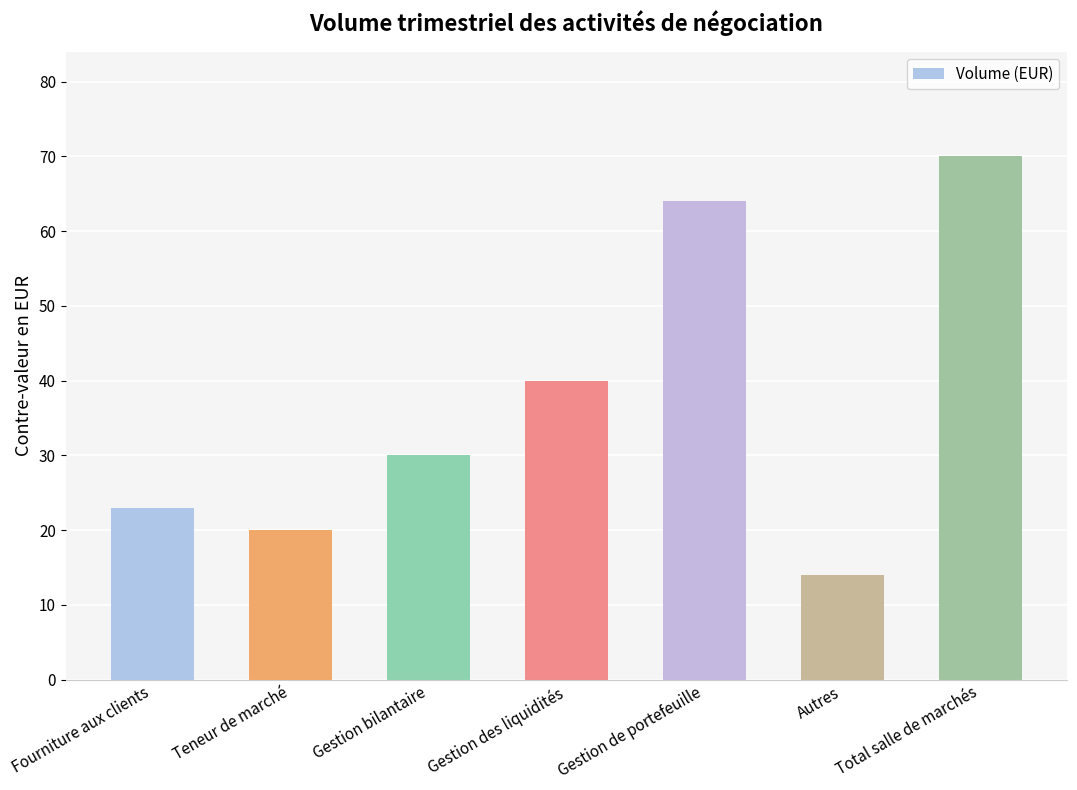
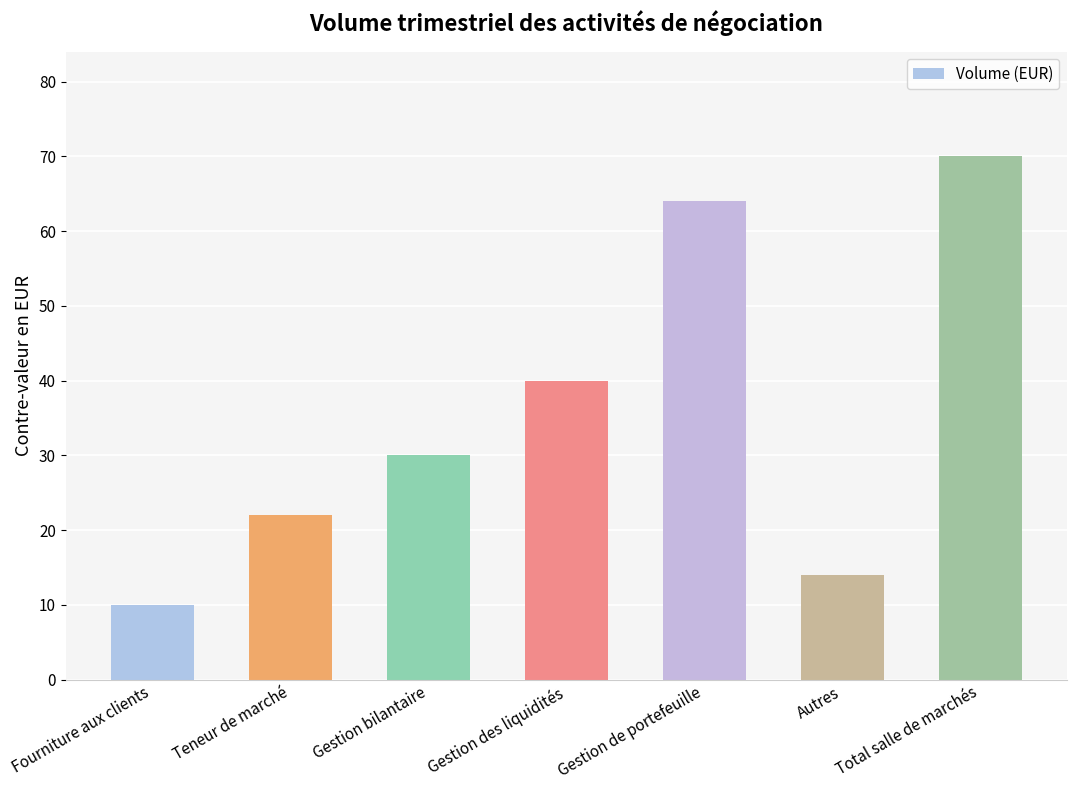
  {
-   "Fourniture aux clients": 23,
-   "Teneur de marché": 20,
+   "Fourniture aux clients": 10,
+   "Teneur de marché": 22,
    "Gestion bilantaire": 30,
    "Gestion des liquidités": 40,
    "Gestion de portefeuille": 64,
    "Autres": 14,
    "Total salle de marchés": 70
  }
